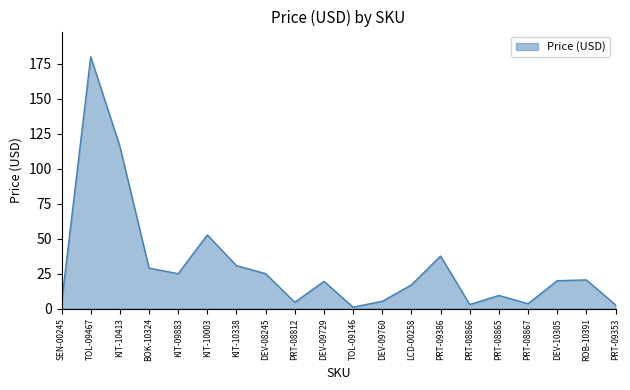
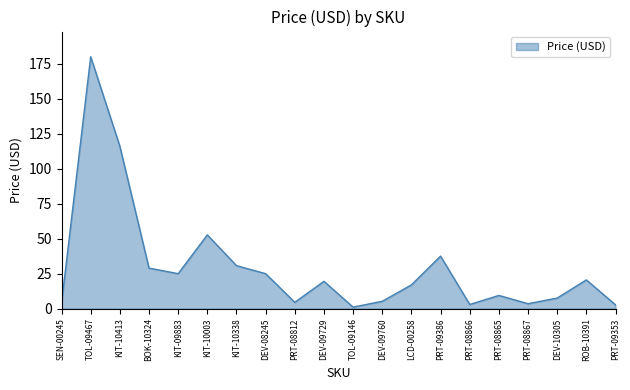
  {
    "SEN-00245": 4,
    "TOL-09467": 180,
    "KIT-10413": 116,
    "BOK-10324": 29,
    "KIT-09883": 25,
    "KIT-10003": 53,
    "KIT-10338": 31,
    "DEV-08245": 25,
    "PRT-08812": 5,
    "DEV-09729": 20,
    "TOL-09146": 1,
    "DEV-09760": 5,
    "LCD-00258": 17,
    "PRT-09386": 38,
    "PRT-08866": 3,
    "PRT-08865": 9,
    "PRT-08867": 4,
-   "DEV-10305": 20,
+   "DEV-10305": 8,
    "ROB-10391": 21,
    "PRT-09353": 3
  }
